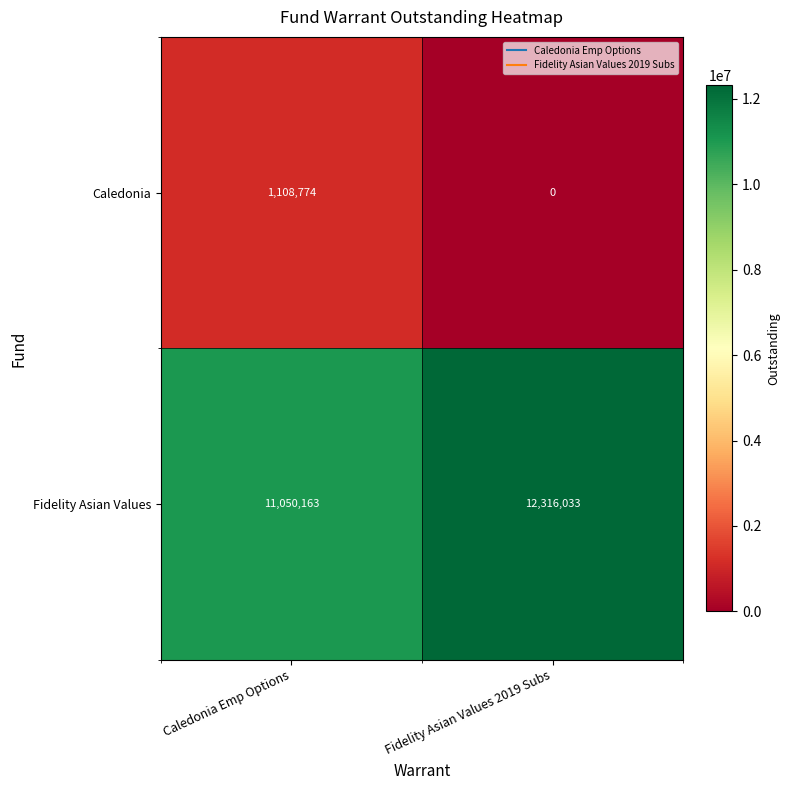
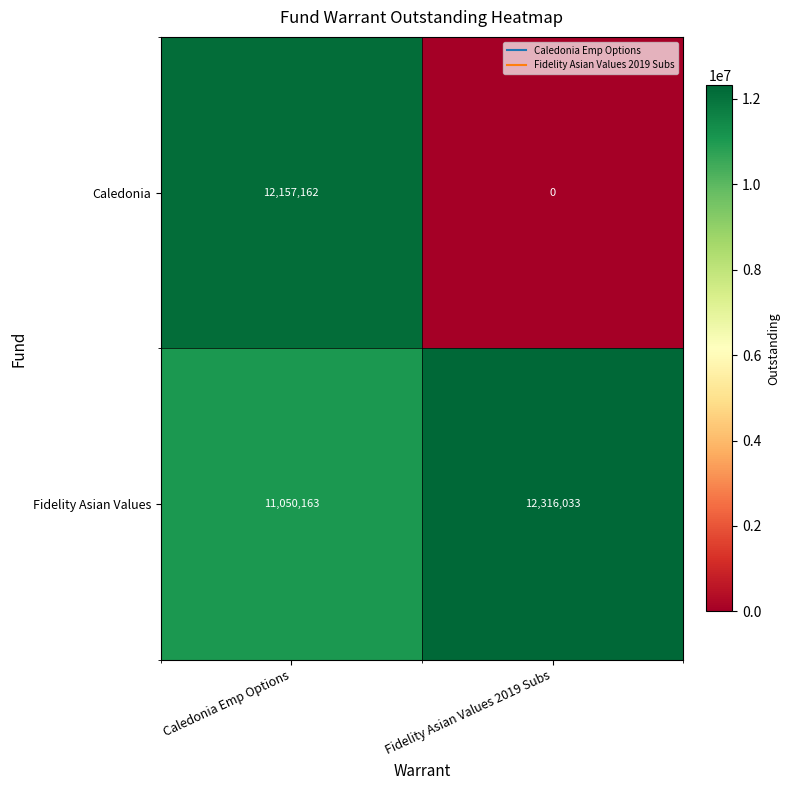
  {
    "Caledonia": {
-     "Caledonia Emp Options": "1,108,774",
+     "Caledonia Emp Options": "12,157,162",
      "Fidelity Asian Values 2019 Subs": "0"
    },
    "Fidelity Asian Values": {
      "Caledonia Emp Options": "11,050,163",
      "Fidelity Asian Values 2019 Subs": "12,316,033"
    }
  }
